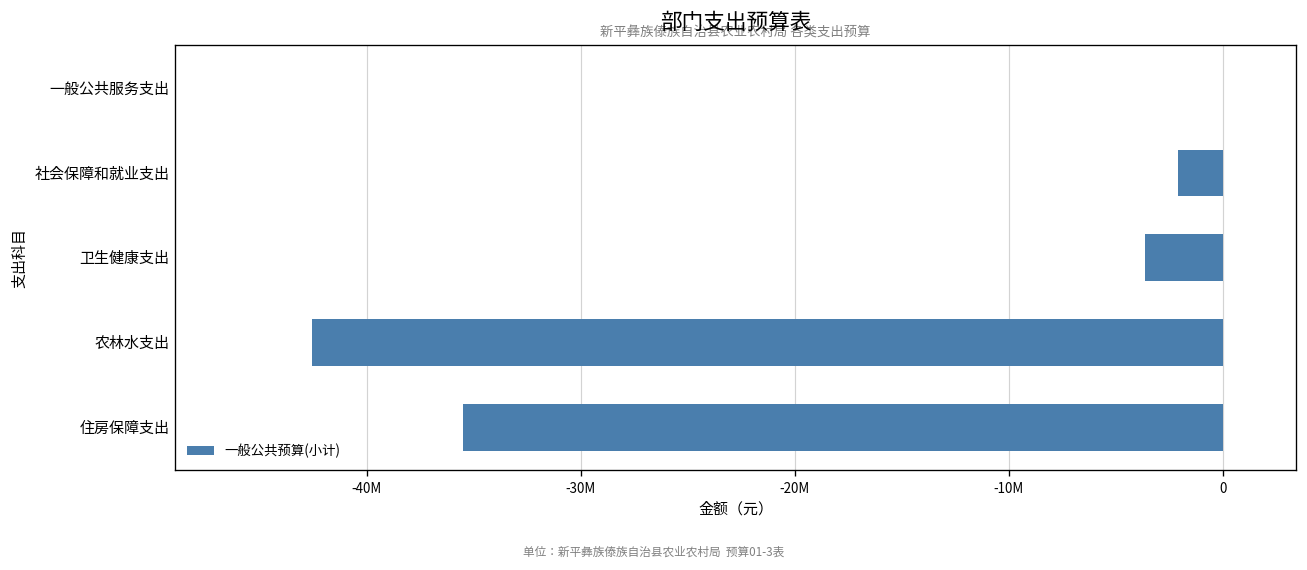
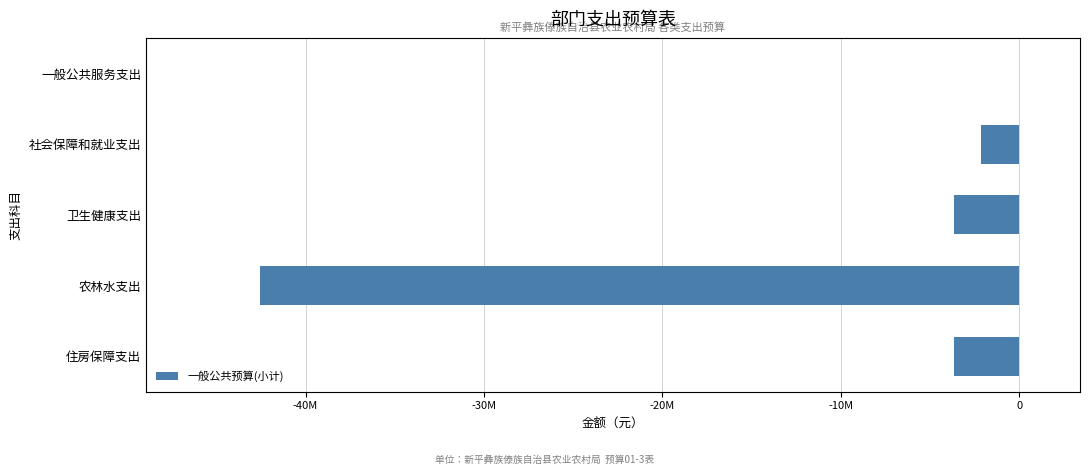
  {
    "社会保障和就业支出": -2100000,
    "卫生健康支出": -3700000,
    "农林水支出": -42600000,
-   "住房保障支出": -35500000
+   "住房保障支出": -3700000
  }
